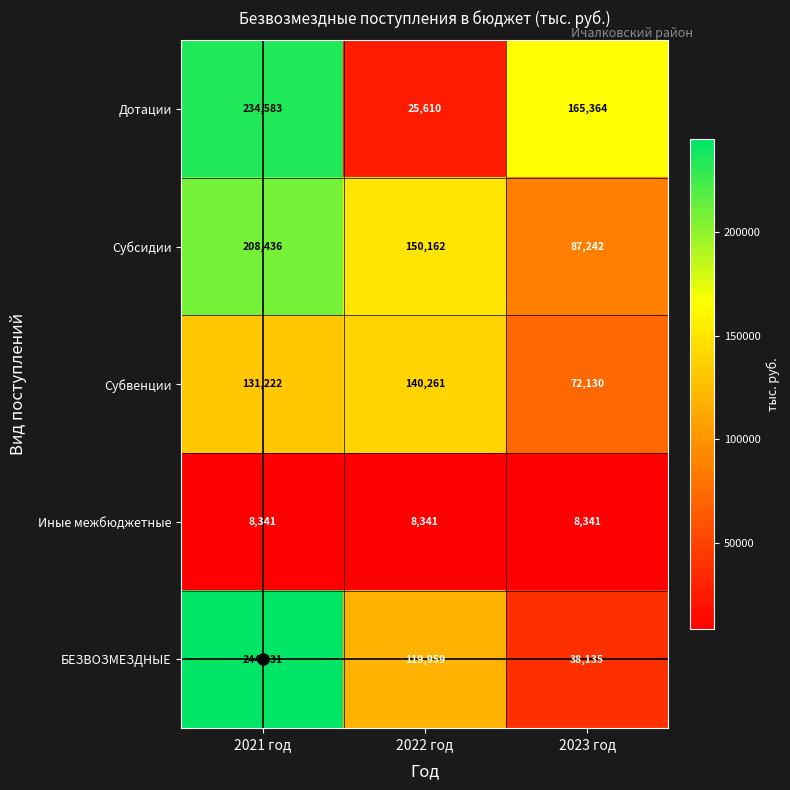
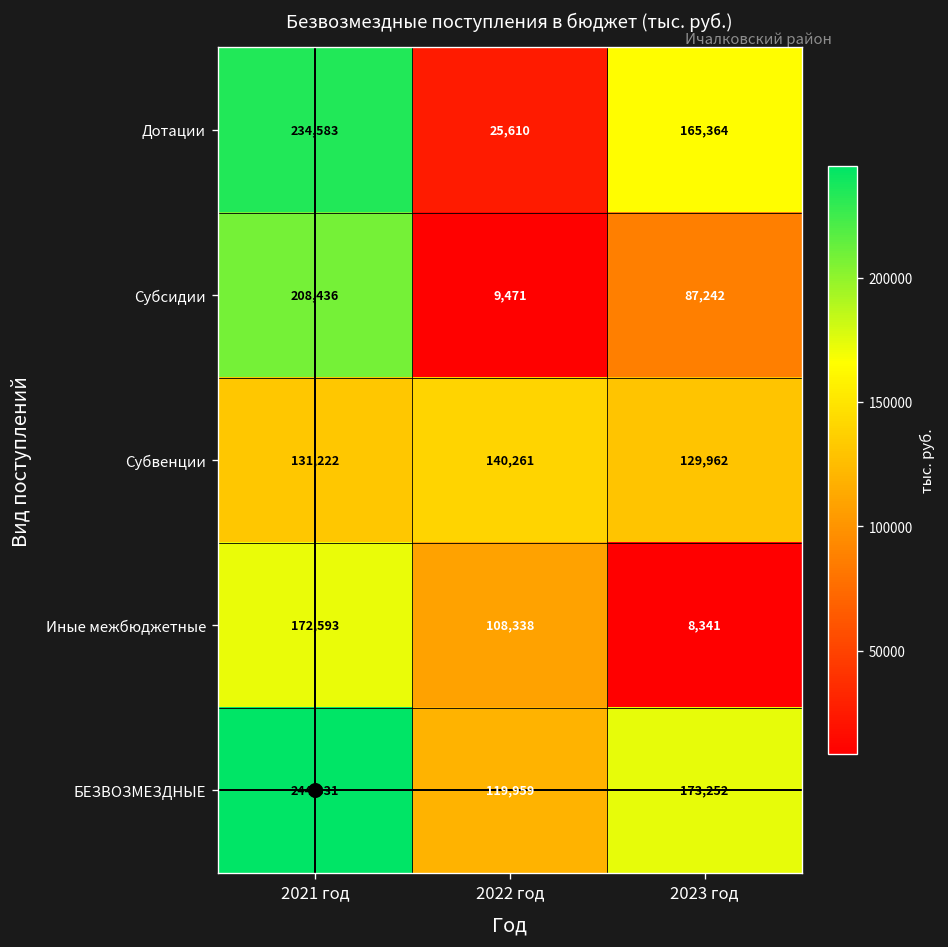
  {
    "Дотации": {
      "2021 год": "234,583",
      "2022 год": "25,610",
      "2023 год": "165,364"
    },
    "Субсидии": {
      "2021 год": "208,436",
-     "2022 год": "150,162",
+     "2022 год": "9,471",
      "2023 год": "87,242"
    },
    "Субвенции": {
      "2021 год": "131,222",
      "2022 год": "140,261",
-     "2023 год": "72,130"
+     "2023 год": "129,962"
    },
    "Иные межбюджетные": {
-     "2021 год": "8,341",
-     "2022 год": "8,341",
+     "2021 год": "172,593",
+     "2022 год": "108,338",
      "2023 год": "8,341"
    },
    "БЕЗВОЗМЕЗДНЫЕ": {
      "2022 год": "119,959",
-     "2023 год": "38,135"
+     "2023 год": "173,252"
    }
  }
